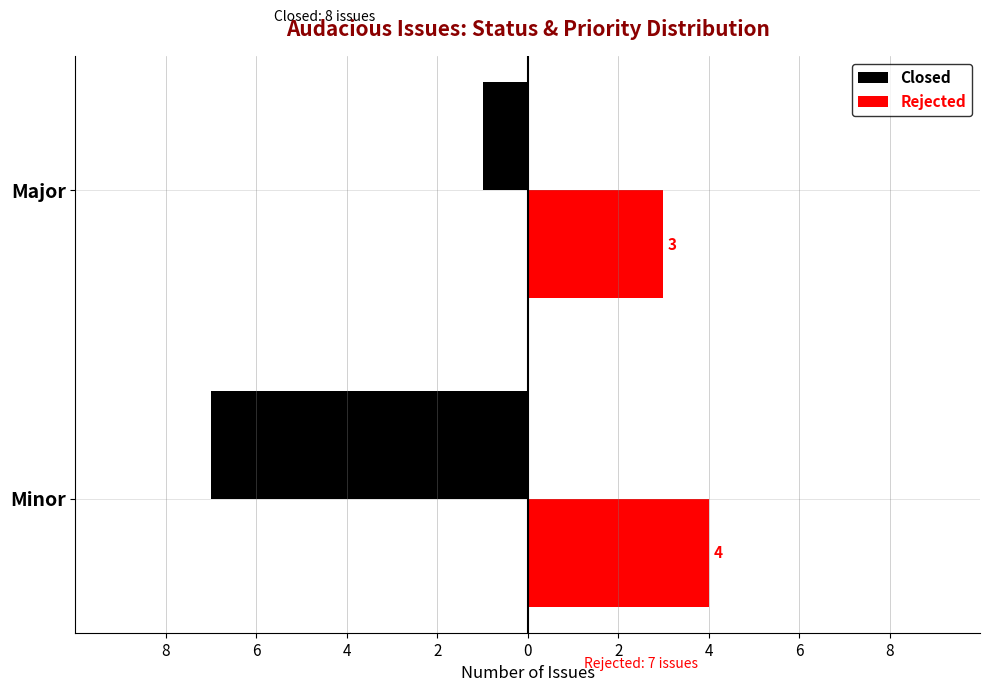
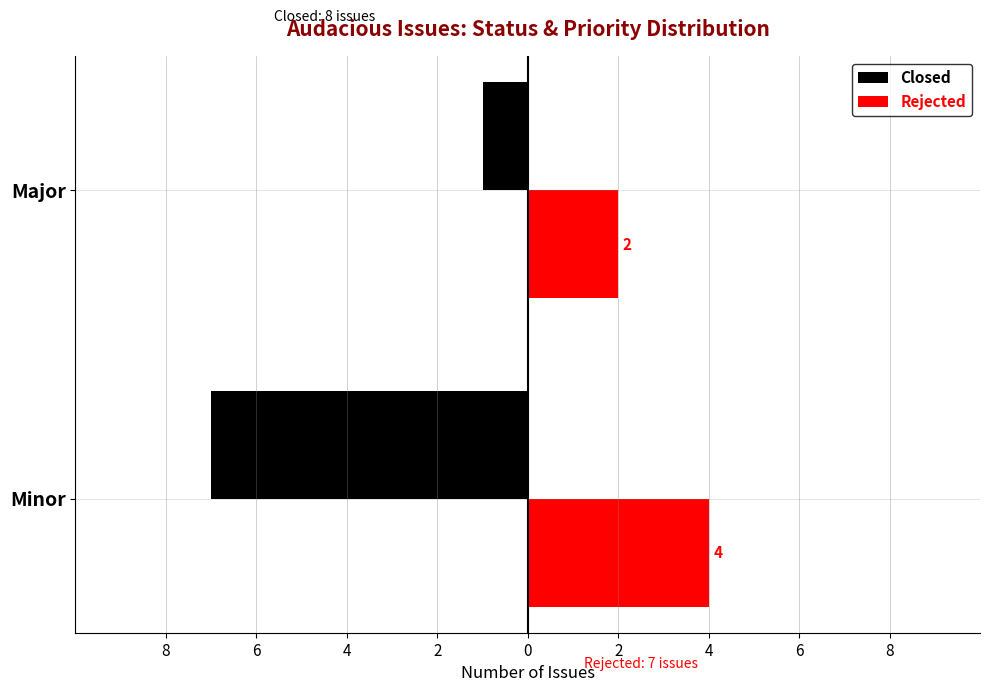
  {
    "Rejected": {
-     "Major": 3,
+     "Major": 2,
      "Minor": 4
    }
  }
